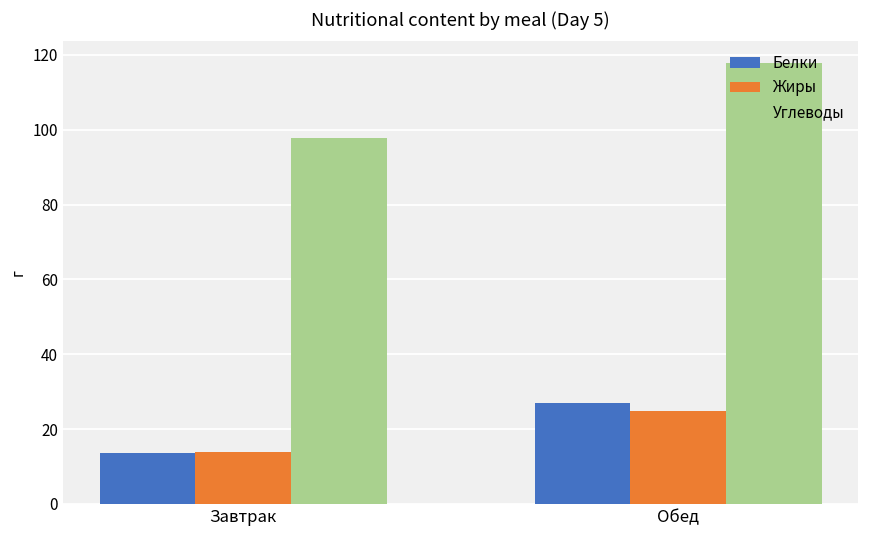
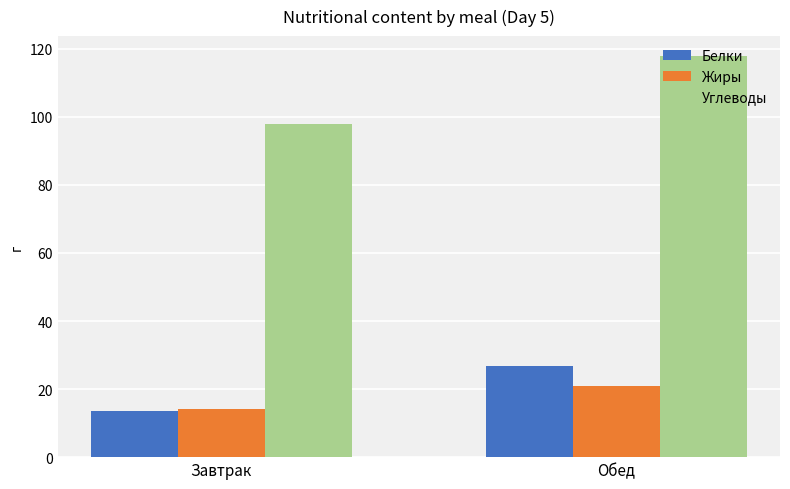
  {
    "Белки": {
      "Завтрак": 14,
      "Обед": 27
    },
    "Жиры": {
      "Завтрак": 14,
-     "Обед": 25
+     "Обед": 21
    },
    "Углеводы": {
      "Завтрак": 98,
      "Обед": 118
    }
  }
